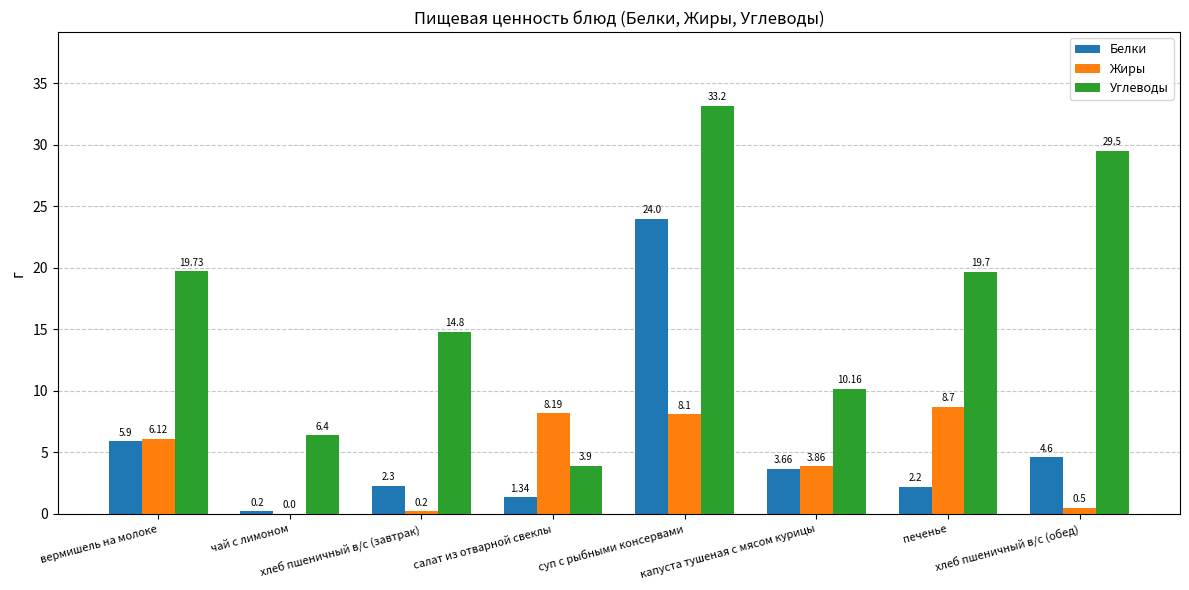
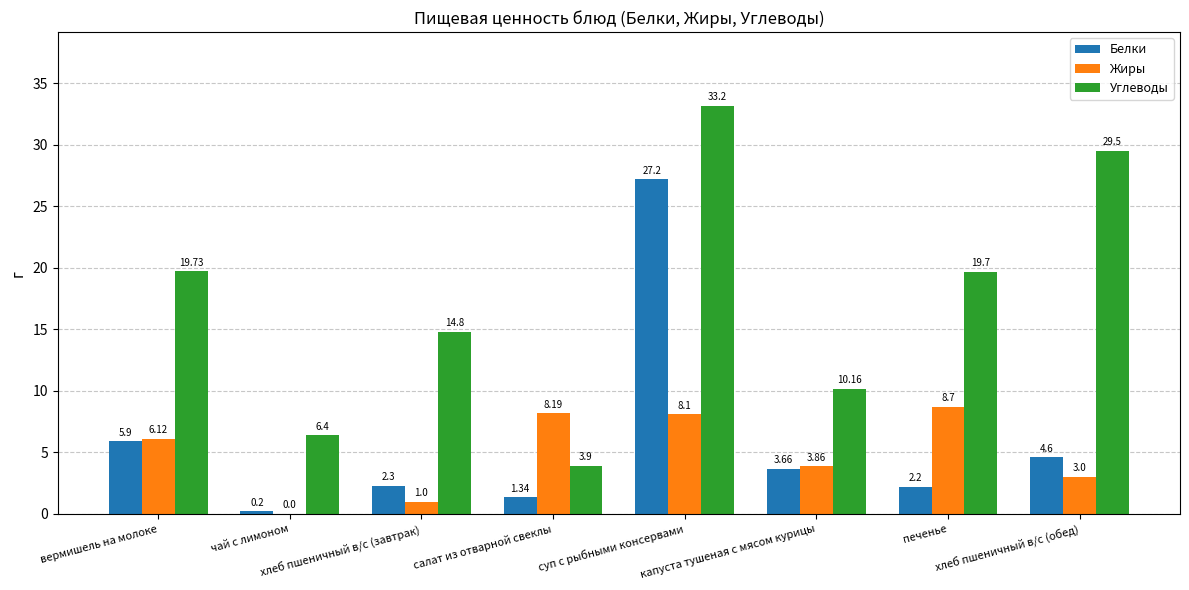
  {
    "Белки": {
      "вермишель на молоке": 5.9,
      "чай с лимоном": 0.2,
      "хлеб пшеничный в/с (завтрак)": 2.3,
      "салат из отварной свеклы": 1.34,
-     "суп с рыбными консервами": 24.0,
+     "суп с рыбными консервами": 27.2,
      "капуста тушеная с мясом курицы": 3.66,
      "печенье": 2.2,
      "хлеб пшеничный в/с (обед)": 4.6
    },
    "Жиры": {
      "вермишель на молоке": 6.12,
      "чай с лимоном": 0.0,
-     "хлеб пшеничный в/с (завтрак)": 0.2,
+     "хлеб пшеничный в/с (завтрак)": 1.0,
      "салат из отварной свеклы": 8.19,
      "суп с рыбными консервами": 8.1,
      "капуста тушеная с мясом курицы": 3.86,
      "печенье": 8.7,
-     "хлеб пшеничный в/с (обед)": 0.5
+     "хлеб пшеничный в/с (обед)": 3.0
    },
    "Углеводы": {
      "вермишель на молоке": 19.73,
      "чай с лимоном": 6.4,
      "хлеб пшеничный в/с (завтрак)": 14.8,
      "салат из отварной свеклы": 3.9,
      "суп с рыбными консервами": 33.2,
      "капуста тушеная с мясом курицы": 10.16,
      "печенье": 19.7,
      "хлеб пшеничный в/с (обед)": 29.5
    }
  }
